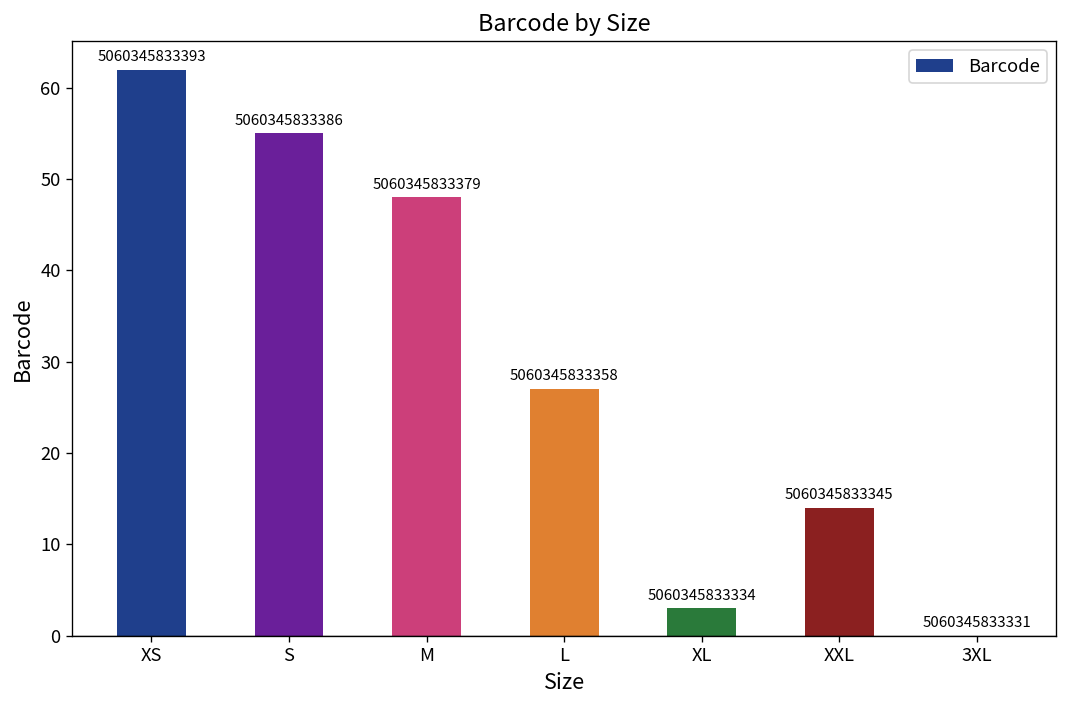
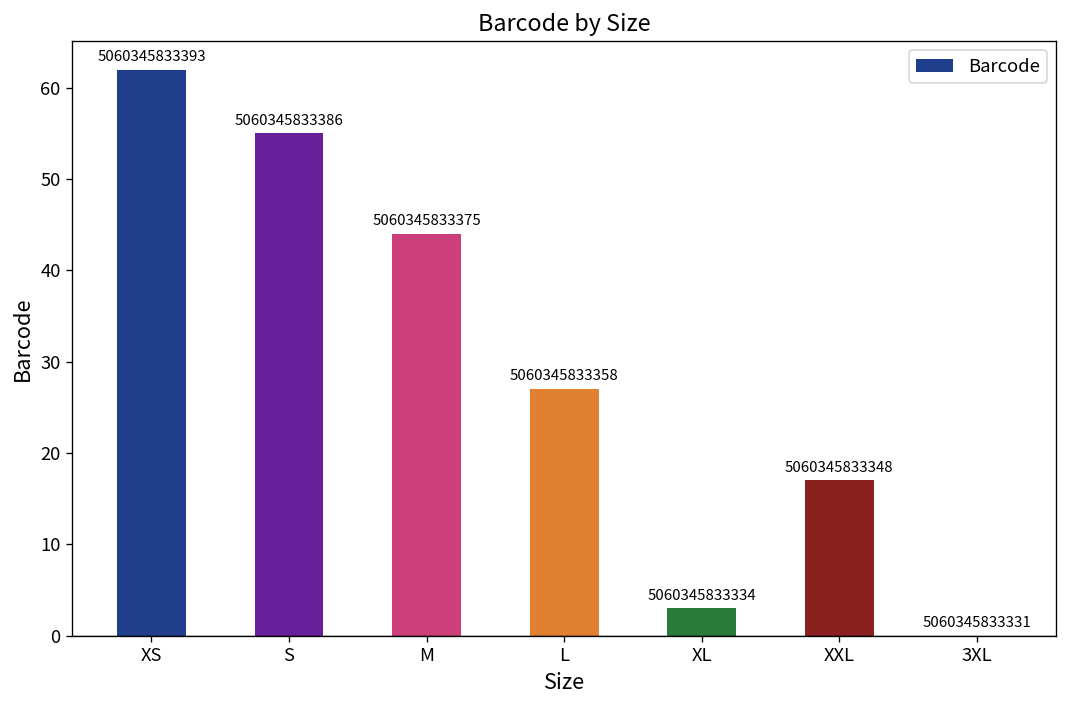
  {
-   "M": 5060345833379,
-   "XXL": 5060345833345
+   "M": 5060345833375,
+   "XXL": 5060345833348
  }
